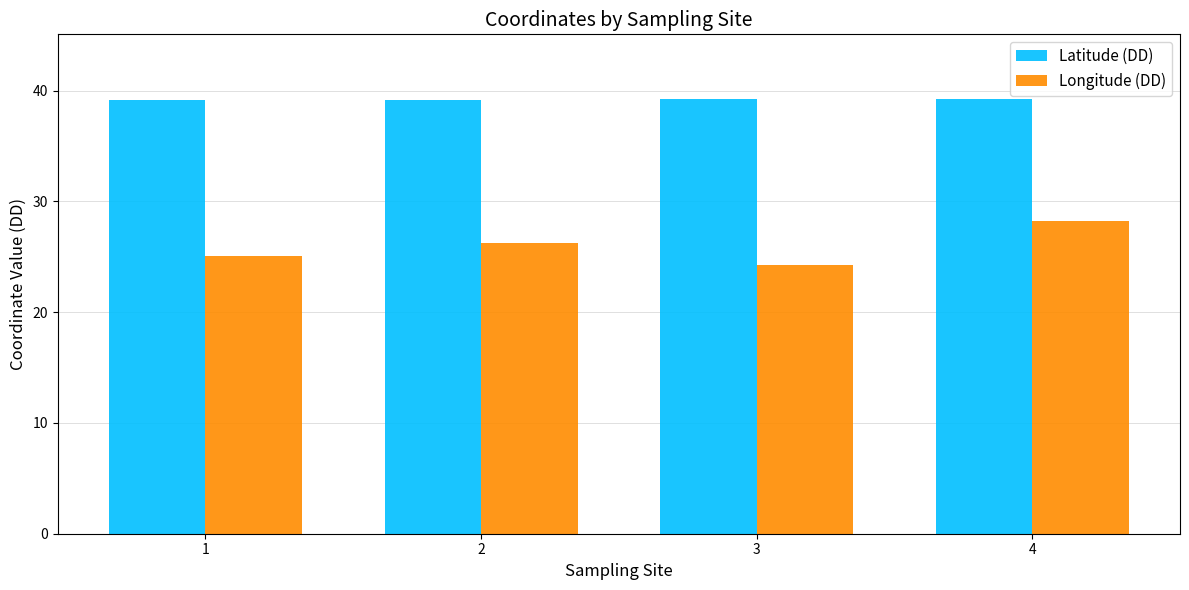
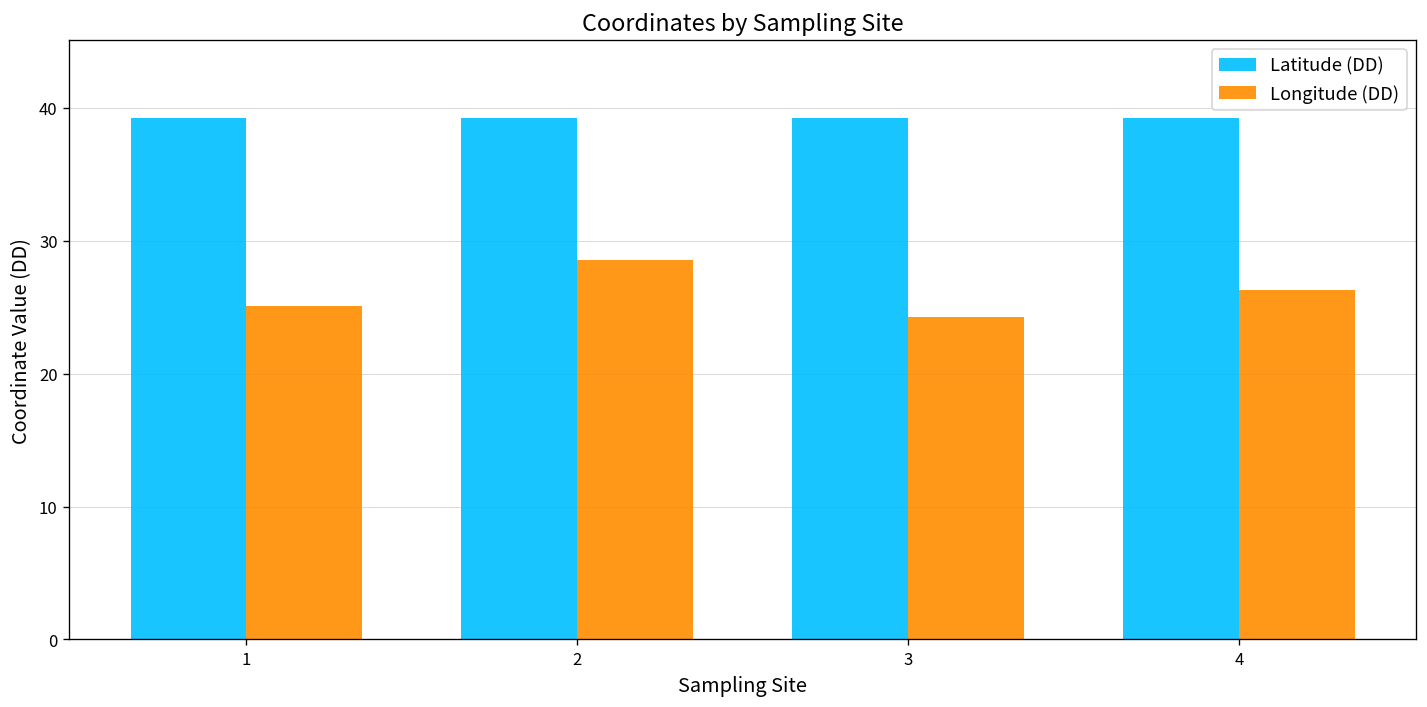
  {
    "Latitude (DD)": {
      "1": 39.2,
      "2": 39.2,
      "3": 39.2,
      "4": 39.2
    },
    "Longitude (DD)": {
      "1": 25.1,
-     "2": 26.3,
+     "2": 28.5,
      "3": 24.2,
-     "4": 28.2
+     "4": 26.3
    }
  }
